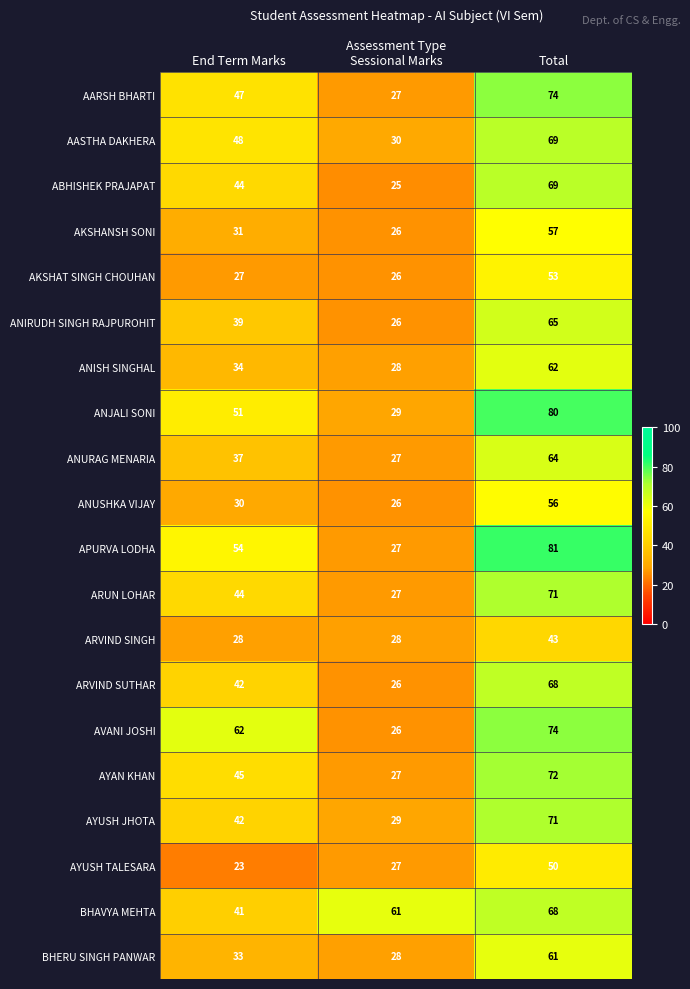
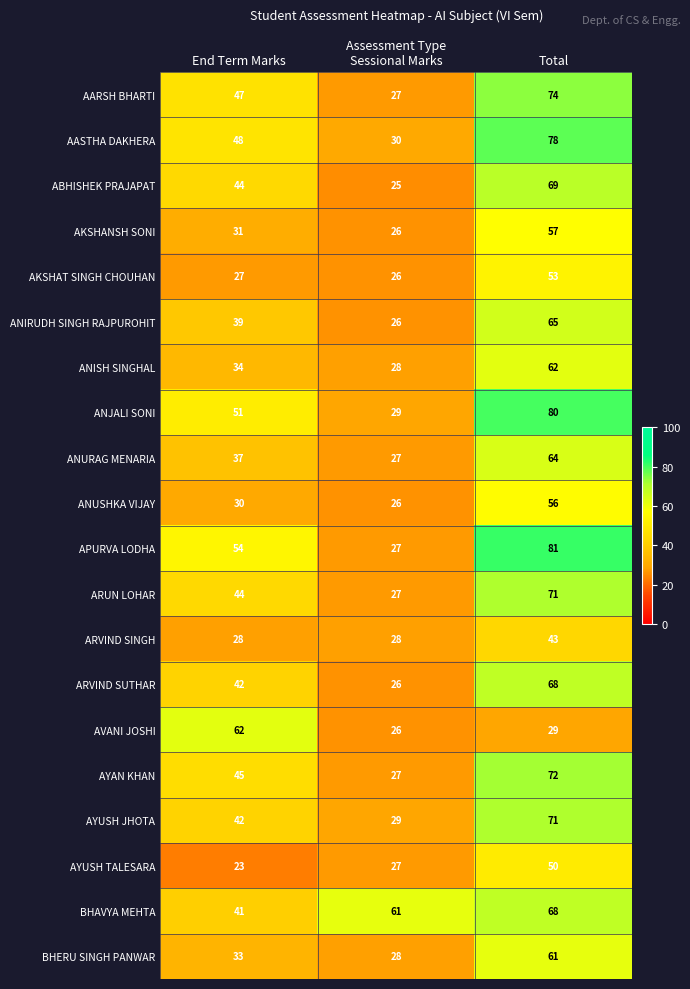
  {
    "AARSH BHARTI": {
      "End Term Marks": 47,
      "Sessional Marks": 27,
      "Total": 74
    },
    "AASTHA DAKHERA": {
      "End Term Marks": 48,
      "Sessional Marks": 30,
-     "Total": 69
+     "Total": 78
    },
    "ABHISHEK PRAJAPAT": {
      "End Term Marks": 44,
      "Sessional Marks": 25,
      "Total": 69
    },
    "AKSHANSH SONI": {
      "End Term Marks": 31,
      "Sessional Marks": 26,
      "Total": 57
    },
    "AKSHAT SINGH CHOUHAN": {
      "End Term Marks": 27,
      "Sessional Marks": 26,
      "Total": 53
    },
    "ANIRUDH SINGH RAJPUROHIT": {
      "End Term Marks": 39,
      "Sessional Marks": 26,
      "Total": 65
    },
    "ANISH SINGHAL": {
      "End Term Marks": 34,
      "Sessional Marks": 28,
      "Total": 62
    },
    "ANJALI SONI": {
      "End Term Marks": 51,
      "Sessional Marks": 29,
      "Total": 80
    },
    "ANURAG MENARIA": {
      "End Term Marks": 37,
      "Sessional Marks": 27,
      "Total": 64
    },
    "ANUSHKA VIJAY": {
      "End Term Marks": 30,
      "Sessional Marks": 26,
      "Total": 56
    },
    "APURVA LODHA": {
      "End Term Marks": 54,
      "Sessional Marks": 27,
      "Total": 81
    },
    "ARUN LOHAR": {
      "End Term Marks": 44,
      "Sessional Marks": 27,
      "Total": 71
    },
    "ARVIND SINGH": {
      "End Term Marks": 28,
      "Sessional Marks": 28,
      "Total": 43
    },
    "ARVIND SUTHAR": {
      "End Term Marks": 42,
      "Sessional Marks": 26,
      "Total": 68
    },
    "AVANI JOSHI": {
      "End Term Marks": 62,
      "Sessional Marks": 26,
-     "Total": 74
+     "Total": 29
    },
    "AYAN KHAN": {
      "End Term Marks": 45,
      "Sessional Marks": 27,
      "Total": 72
    },
    "AYUSH JHOTA": {
      "End Term Marks": 42,
      "Sessional Marks": 29,
      "Total": 71
    },
    "AYUSH TALESARA": {
      "End Term Marks": 23,
      "Sessional Marks": 27,
      "Total": 50
    },
    "BHAVYA MEHTA": {
      "End Term Marks": 41,
      "Sessional Marks": 61,
      "Total": 68
    },
    "BHERU SINGH PANWAR": {
      "End Term Marks": 33,
      "Sessional Marks": 28,
      "Total": 61
    }
  }
